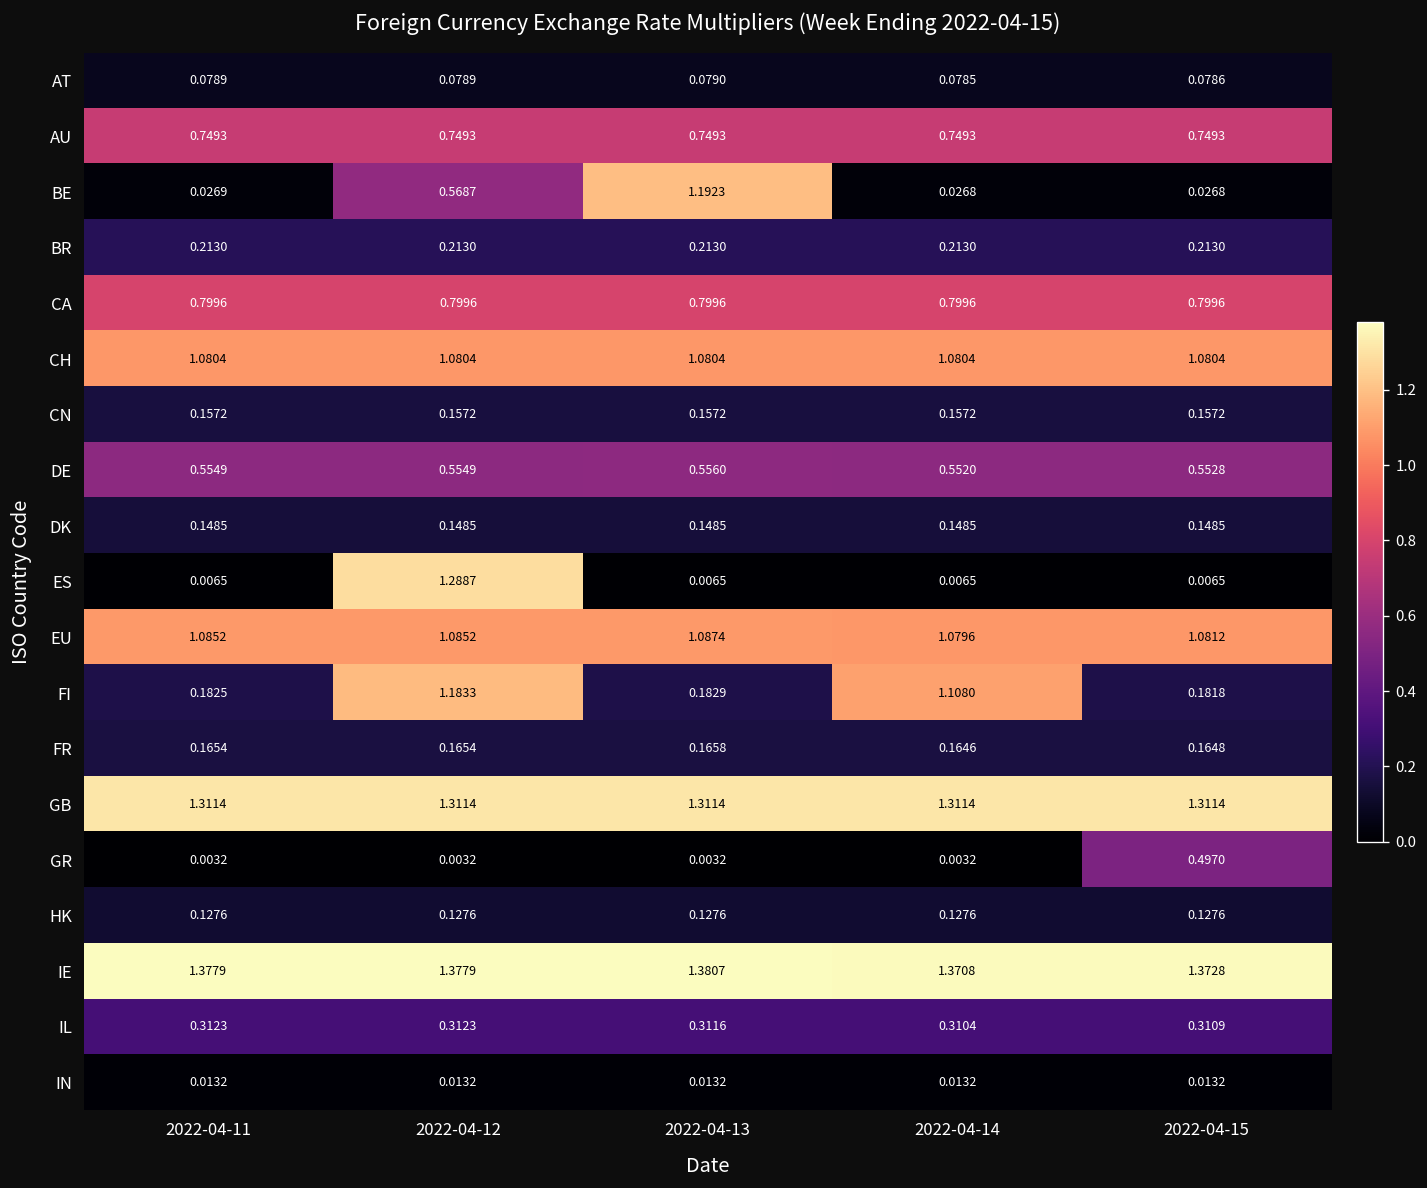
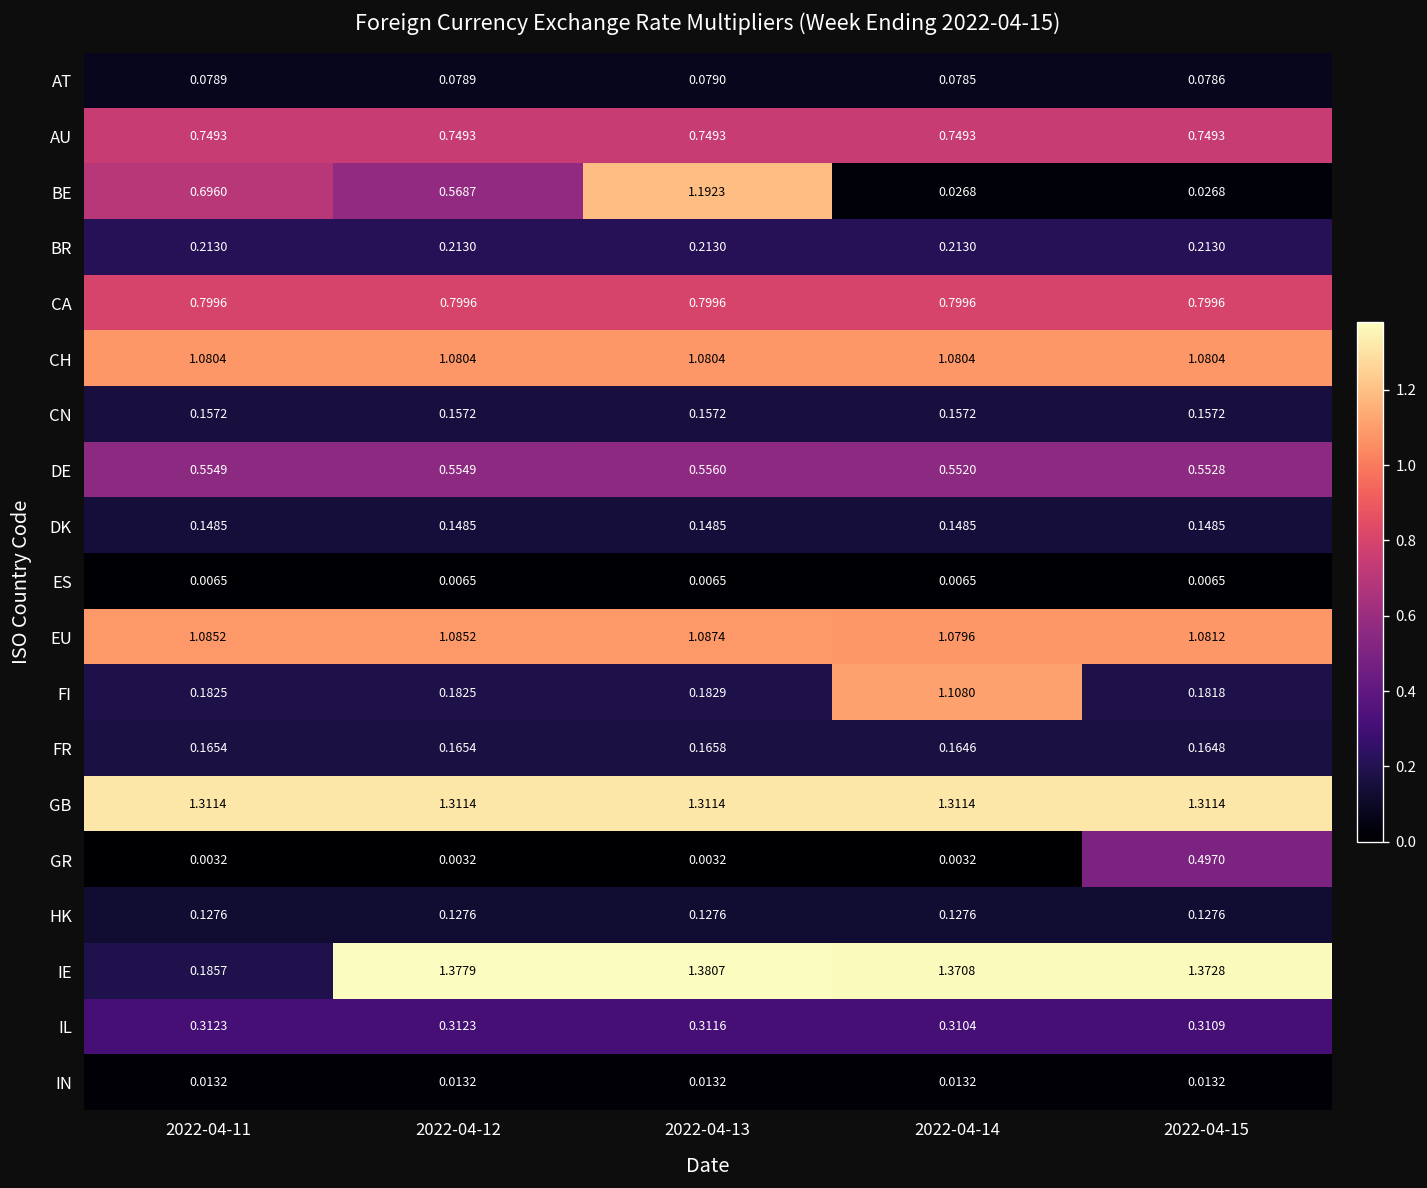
  {
    "AT": {
      "2022-04-11": 0.0789,
      "2022-04-12": 0.0789,
      "2022-04-13": 0.0790,
      "2022-04-14": 0.0785,
      "2022-04-15": 0.0786
    },
    "AU": {
      "2022-04-11": 0.7493,
      "2022-04-12": 0.7493,
      "2022-04-13": 0.7493,
      "2022-04-14": 0.7493,
      "2022-04-15": 0.7493
    },
    "BE": {
-     "2022-04-11": 0.0269,
+     "2022-04-11": 0.6960,
      "2022-04-12": 0.5687,
      "2022-04-13": 1.1923,
      "2022-04-14": 0.0268,
      "2022-04-15": 0.0268
    },
    "BR": {
      "2022-04-11": 0.2130,
      "2022-04-12": 0.2130,
      "2022-04-13": 0.2130,
      "2022-04-14": 0.2130,
      "2022-04-15": 0.2130
    },
    "CA": {
      "2022-04-11": 0.7996,
      "2022-04-12": 0.7996,
      "2022-04-13": 0.7996,
      "2022-04-14": 0.7996,
      "2022-04-15": 0.7996
    },
    "CH": {
      "2022-04-11": 1.0804,
      "2022-04-12": 1.0804,
      "2022-04-13": 1.0804,
      "2022-04-14": 1.0804,
      "2022-04-15": 1.0804
    },
    "CN": {
      "2022-04-11": 0.1572,
      "2022-04-12": 0.1572,
      "2022-04-13": 0.1572,
      "2022-04-14": 0.1572,
      "2022-04-15": 0.1572
    },
    "DE": {
      "2022-04-11": 0.5549,
      "2022-04-12": 0.5549,
      "2022-04-13": 0.5560,
      "2022-04-14": 0.5520,
      "2022-04-15": 0.5528
    },
    "DK": {
      "2022-04-11": 0.1485,
      "2022-04-12": 0.1485,
      "2022-04-13": 0.1485,
      "2022-04-14": 0.1485,
      "2022-04-15": 0.1485
    },
    "ES": {
      "2022-04-11": 0.0065,
-     "2022-04-12": 1.2887,
+     "2022-04-12": 0.0065,
      "2022-04-13": 0.0065,
      "2022-04-14": 0.0065,
      "2022-04-15": 0.0065
    },
    "EU": {
      "2022-04-11": 1.0852,
      "2022-04-12": 1.0852,
      "2022-04-13": 1.0874,
      "2022-04-14": 1.0796,
      "2022-04-15": 1.0812
    },
    "FI": {
      "2022-04-11": 0.1825,
-     "2022-04-12": 1.1833,
+     "2022-04-12": 0.1825,
      "2022-04-13": 0.1829,
      "2022-04-14": 1.1080,
      "2022-04-15": 0.1818
    },
    "FR": {
      "2022-04-11": 0.1654,
      "2022-04-12": 0.1654,
      "2022-04-13": 0.1658,
      "2022-04-14": 0.1646,
      "2022-04-15": 0.1648
    },
    "GB": {
      "2022-04-11": 1.3114,
      "2022-04-12": 1.3114,
      "2022-04-13": 1.3114,
      "2022-04-14": 1.3114,
      "2022-04-15": 1.3114
    },
    "GR": {
      "2022-04-11": 0.0032,
      "2022-04-12": 0.0032,
      "2022-04-13": 0.0032,
      "2022-04-14": 0.0032,
      "2022-04-15": 0.4970
    },
    "HK": {
      "2022-04-11": 0.1276,
      "2022-04-12": 0.1276,
      "2022-04-13": 0.1276,
      "2022-04-14": 0.1276,
      "2022-04-15": 0.1276
    },
    "IE": {
-     "2022-04-11": 1.3779,
+     "2022-04-11": 0.1857,
      "2022-04-12": 1.3779,
      "2022-04-13": 1.3807,
      "2022-04-14": 1.3708,
      "2022-04-15": 1.3728
    },
    "IL": {
      "2022-04-11": 0.3123,
      "2022-04-12": 0.3123,
      "2022-04-13": 0.3116,
      "2022-04-14": 0.3104,
      "2022-04-15": 0.3109
    },
    "IN": {
      "2022-04-11": 0.0132,
      "2022-04-12": 0.0132,
      "2022-04-13": 0.0132,
      "2022-04-14": 0.0132,
      "2022-04-15": 0.0132
    }
  }
